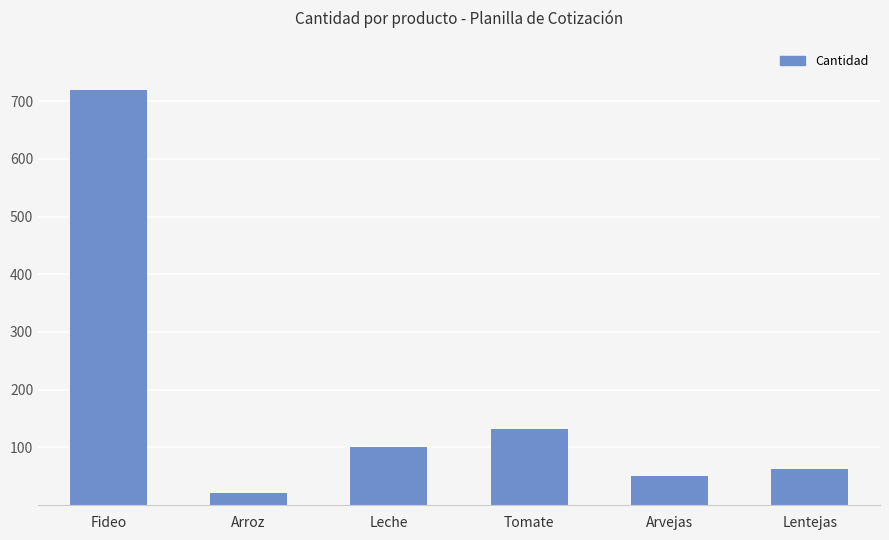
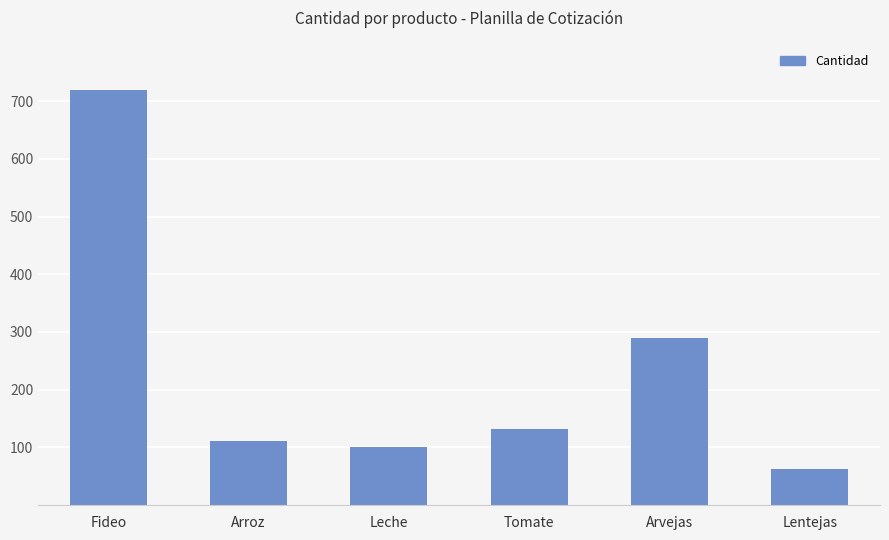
  {
    "Fideo": 720,
-   "Arroz": 20,
+   "Arroz": 110,
    "Leche": 100,
    "Tomate": 130,
-   "Arvejas": 50,
+   "Arvejas": 290,
    "Lentejas": 60
  }
